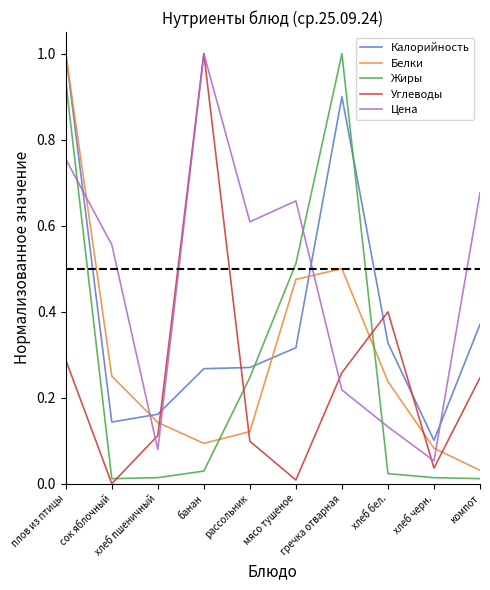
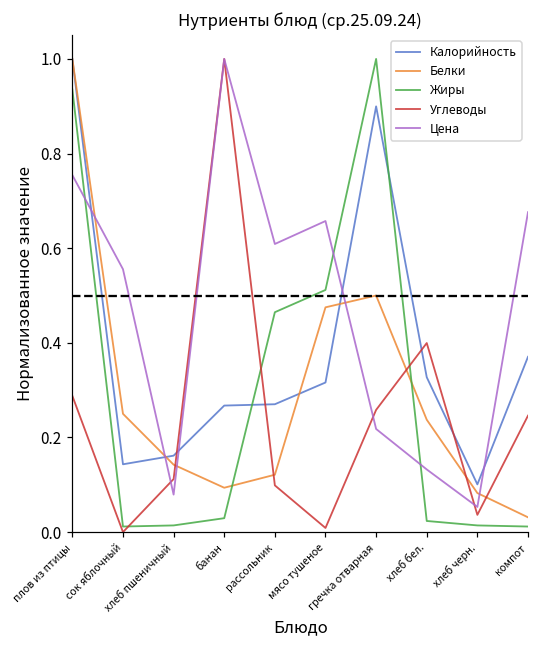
  {
    "Калорийность": {
      "сок яблочный": 0.14,
      "хлеб пшеничный": 0.16,
      "банан": 0.27,
      "рассольник": 0.27,
      "мясо тушеное": 0.32,
      "гречка отварная": 0.90,
      "хлеб бел.": 0.33,
      "хлеб черн.": 0.10,
      "компот": 0.37
    },
    "Белки": {
      "сок яблочный": 0.25,
      "хлеб пшеничный": 0.14,
      "банан": 0.09,
      "рассольник": 0.12,
      "мясо тушеное": 0.48,
      "гречка отварная": 0.50,
      "хлеб бел.": 0.24,
      "хлеб черн.": 0.08,
      "компот": 0.03
    },
    "Жиры": {
      "плов из птицы": 0.94,
      "сок яблочный": 0.01,
      "хлеб пшеничный": 0.01,
      "банан": 0.03,
-     "рассольник": 0.25,
+     "рассольник": 0.46,
      "мясо тушеное": 0.51,
      "гречка отварная": 1.00,
      "хлеб бел.": 0.02,
      "хлеб черн.": 0.01,
      "компот": 0.01
    },
    "Углеводы": {
      "плов из птицы": 0.29,
      "сок яблочный": 0.00,
      "хлеб пшеничный": 0.11,
      "рассольник": 0.10,
      "мясо тушеное": 0.01,
      "гречка отварная": 0.26,
      "хлеб бел.": 0.40,
      "хлеб черн.": 0.04,
      "компот": 0.25
    },
    "Цена": {
      "плов из птицы": 0.75,
      "сок яблочный": 0.56,
      "хлеб пшеничный": 0.08,
      "рассольник": 0.61,
      "мясо тушеное": 0.66,
      "гречка отварная": 0.22,
      "хлеб бел.": 0.13,
      "хлеб черн.": 0.05,
      "компот": 0.68
    }
  }
